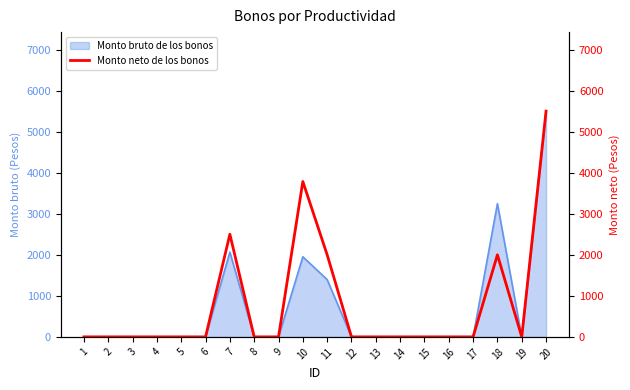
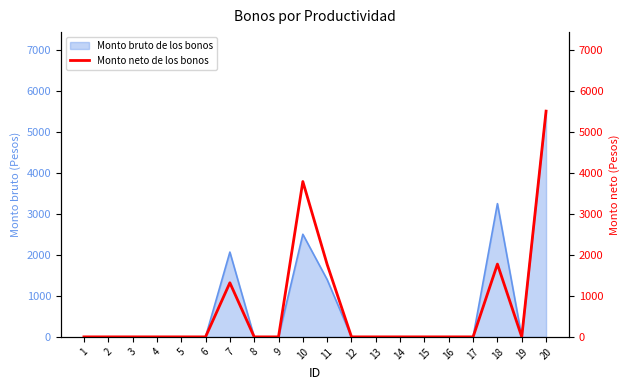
  {
    "Monto bruto de los bonos": {
      "1": 0,
      "2": 0,
      "3": 0,
      "4": 0,
      "5": 0,
      "6": 0,
      "7": 2100,
      "8": 0,
      "9": 0,
-     "10": 2000,
+     "10": 2500,
      "11": 1400,
      "12": 0,
      "13": 0,
      "14": 0,
      "15": 0,
      "16": 0,
      "17": 0,
      "18": 3200,
      "19": 0,
      "20": 5500
    },
    "Monto neto de los bonos": {
      "1": 0,
      "2": 0,
      "3": 0,
      "4": 0,
      "5": 0,
      "6": 0,
-     "7": 2500,
+     "7": 1300,
      "8": 0,
      "9": 0,
      "10": 3800,
-     "11": 2000,
+     "11": 1800,
      "12": 0,
      "13": 0,
      "14": 0,
      "15": 0,
      "16": 0,
      "17": 0,
-     "18": 2000,
+     "18": 1800,
      "19": 0,
      "20": 5500
    }
  }
